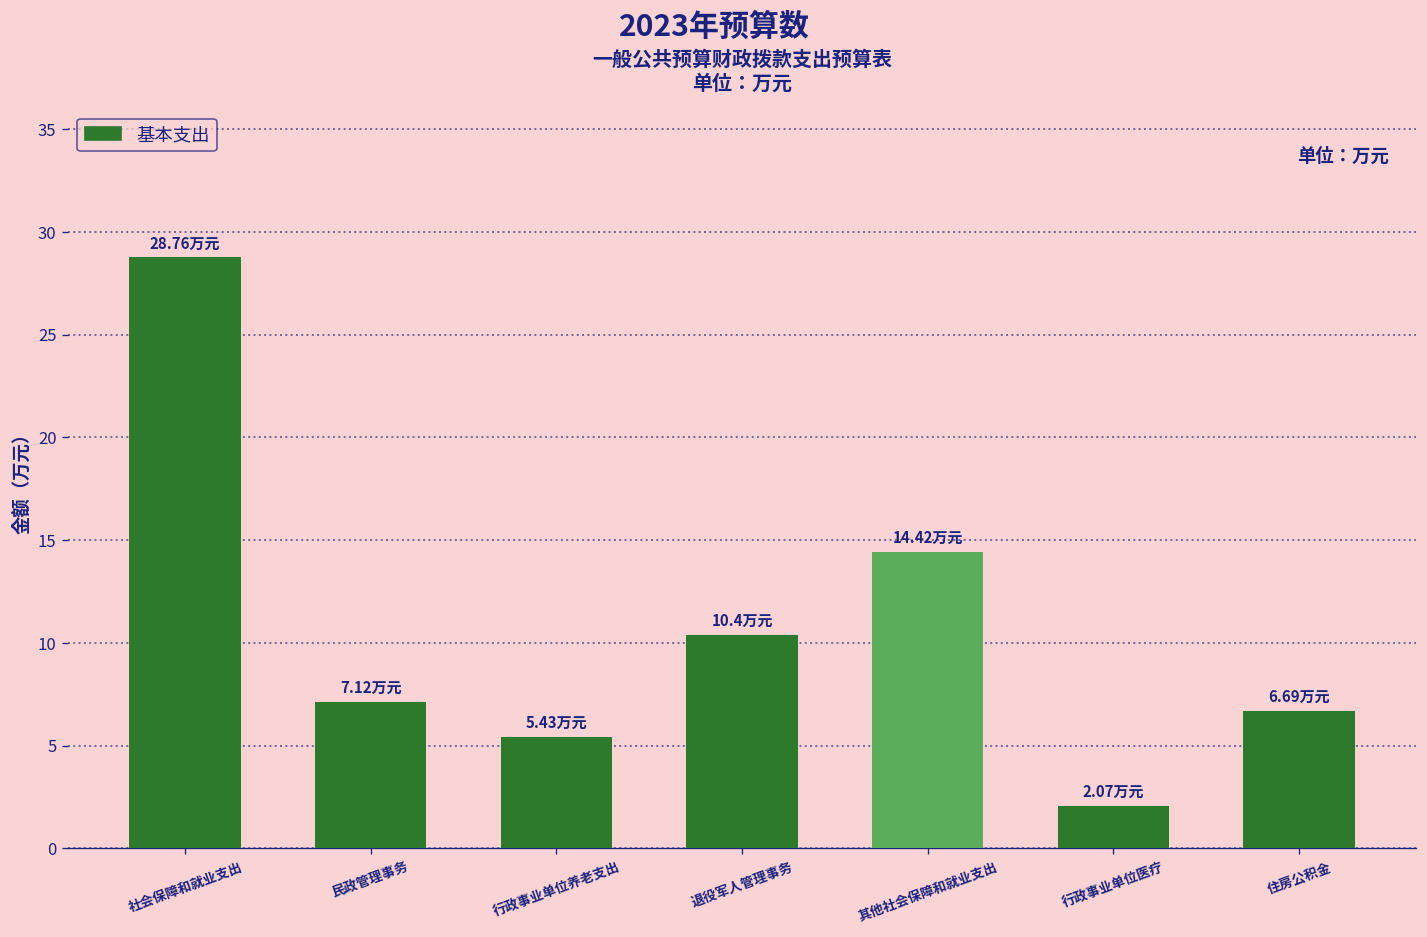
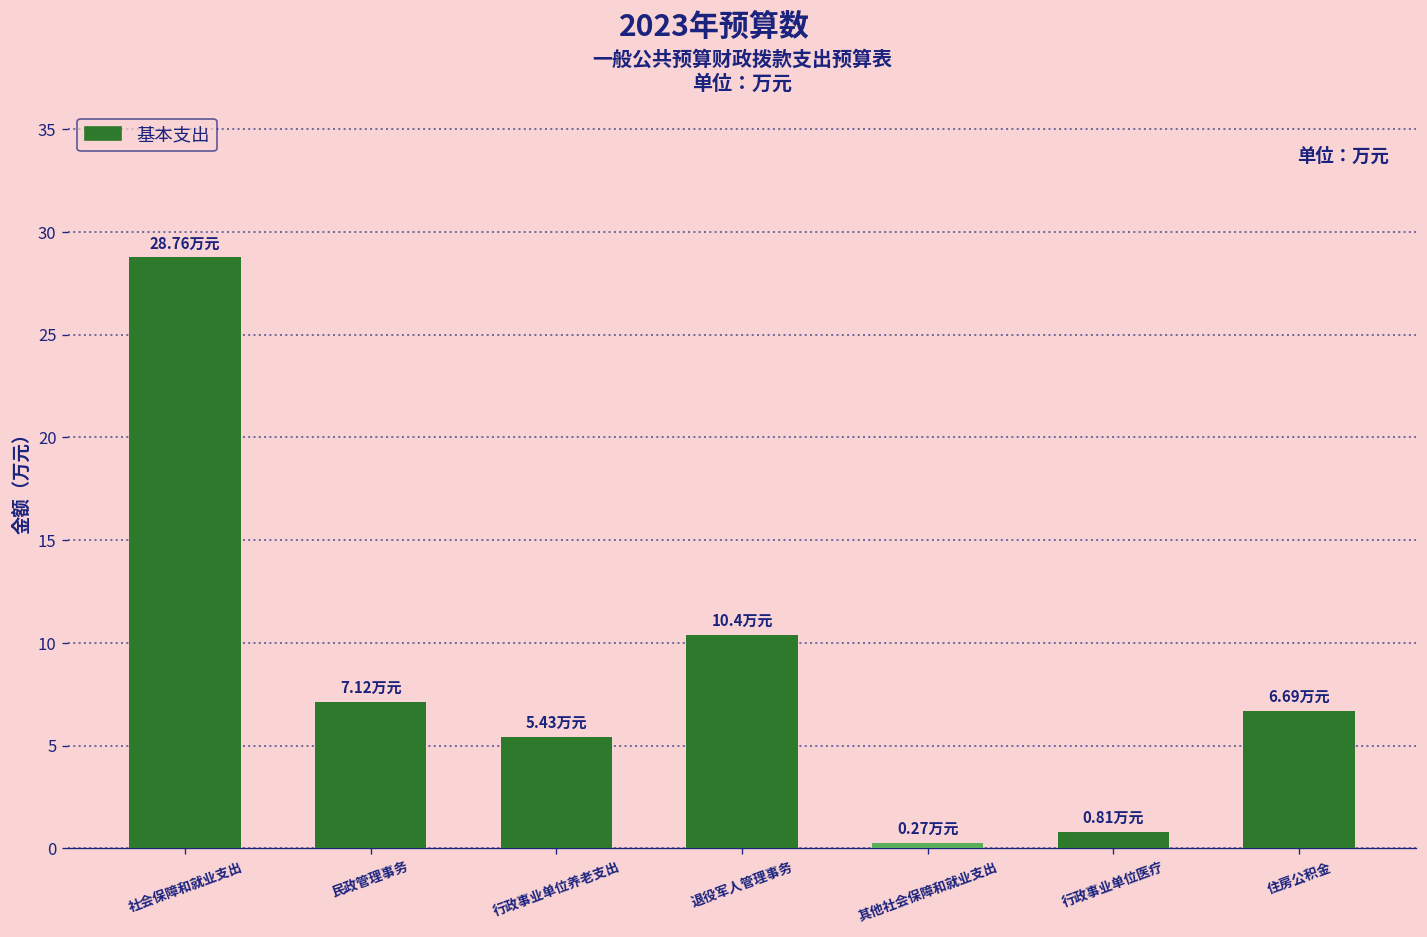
  {
    "社会保障和就业支出": 28.76,
    "民政管理事务": 7.12,
    "行政事业单位养老支出": 5.43,
    "退役军人管理事务": 10.4,
-   "其他社会保障和就业支出": 14.42,
-   "行政事业单位医疗": 2.07,
+   "其他社会保障和就业支出": 0.27,
+   "行政事业单位医疗": 0.81,
    "住房公积金": 6.69
  }
